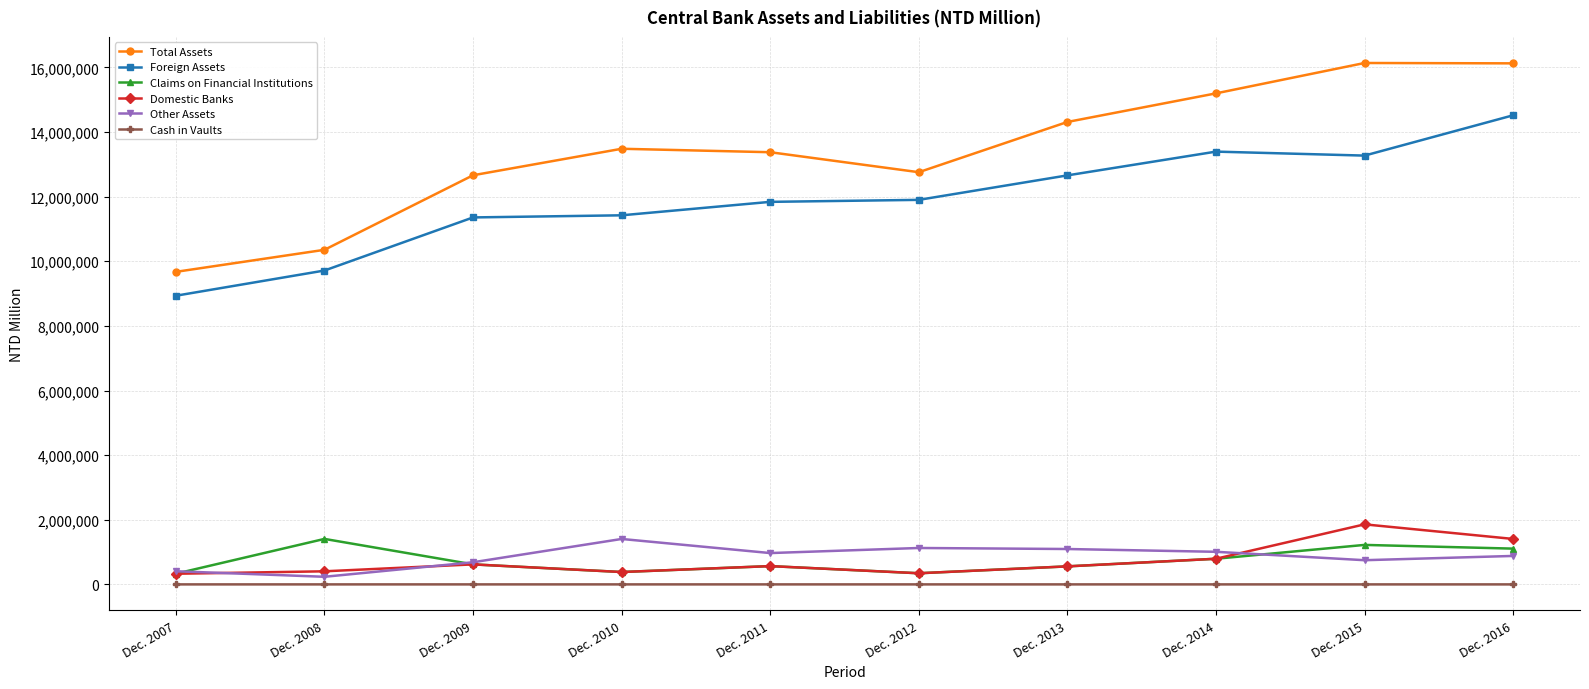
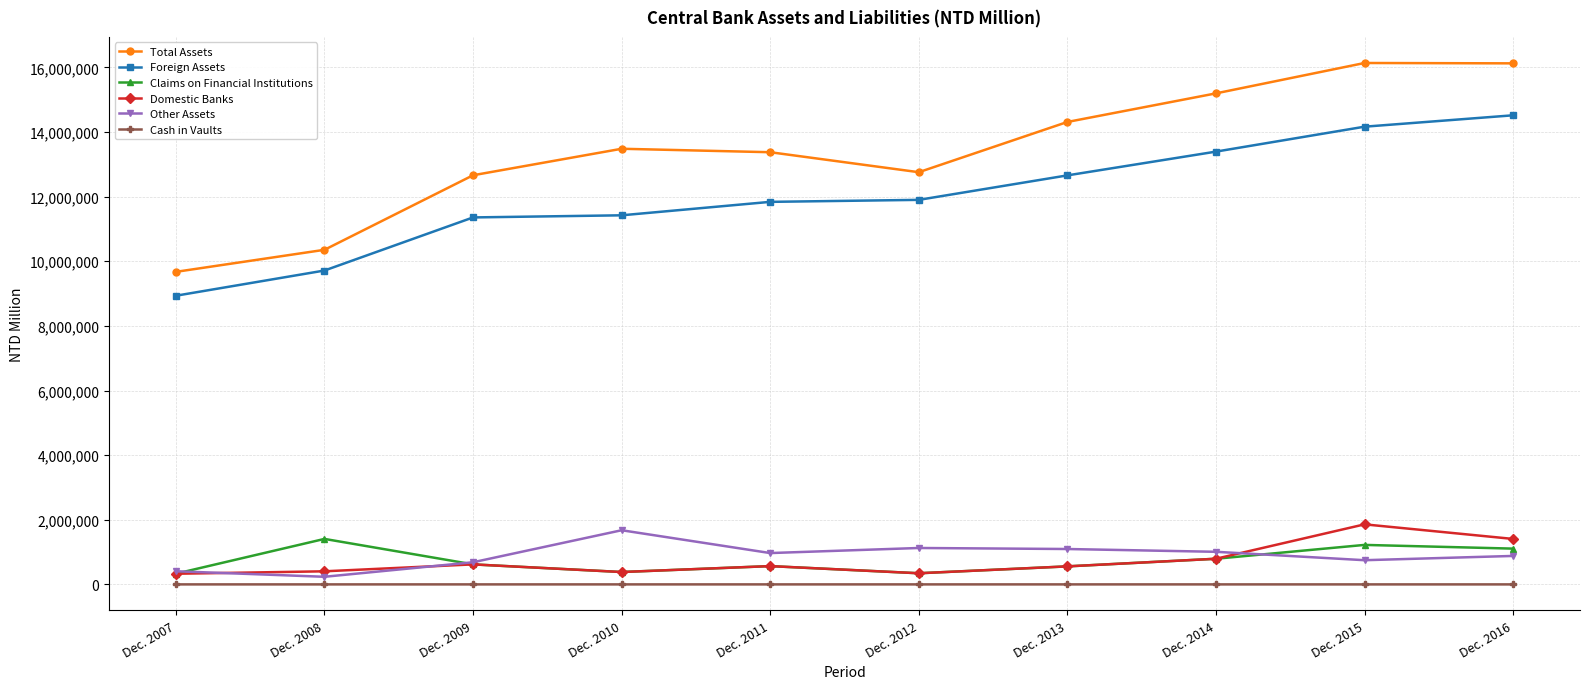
  {
    "Total Assets": {
      "Dec. 2007": "9,700,000",
      "Dec. 2008": "10,400,000",
      "Dec. 2009": "12,700,000",
      "Dec. 2010": "13,500,000",
      "Dec. 2011": "13,400,000",
      "Dec. 2012": "12,800,000",
      "Dec. 2013": "14,300,000",
      "Dec. 2014": "15,200,000",
      "Dec. 2015": "16,100,000",
      "Dec. 2016": "16,100,000"
    },
    "Foreign Assets": {
      "Dec. 2007": "8,900,000",
      "Dec. 2008": "9,700,000",
      "Dec. 2009": "11,400,000",
      "Dec. 2010": "11,400,000",
      "Dec. 2011": "11,800,000",
      "Dec. 2012": "11,900,000",
      "Dec. 2013": "12,700,000",
      "Dec. 2014": "13,400,000",
-     "Dec. 2015": "13,300,000",
+     "Dec. 2015": "14,200,000",
      "Dec. 2016": "14,500,000"
    },
    "Claims on Financial Institutions": {
      "Dec. 2008": "1,400,000",
      "Dec. 2015": "1,200,000",
      "Dec. 2016": "1,100,000"
    },
    "Domestic Banks": {
      "Dec. 2008": "400,000",
      "Dec. 2015": "1,900,000",
      "Dec. 2016": "1,400,000"
    },
    "Other Assets": {
      "Dec. 2008": "200,000",
-     "Dec. 2010": "1,400,000",
+     "Dec. 2010": "1,700,000",
      "Dec. 2011": "1,000,000",
      "Dec. 2012": "1,100,000",
      "Dec. 2013": "1,100,000",
      "Dec. 2014": "1,000,000",
      "Dec. 2015": "700,000",
      "Dec. 2016": "900,000"
    },
    "Cash in Vaults": {
      "Dec. 2007": "0",
      "Dec. 2008": "0",
      "Dec. 2009": "0",
      "Dec. 2010": "0",
      "Dec. 2011": "0",
      "Dec. 2012": "0",
      "Dec. 2013": "0",
      "Dec. 2014": "0",
      "Dec. 2015": "0",
      "Dec. 2016": "0"
    }
  }
